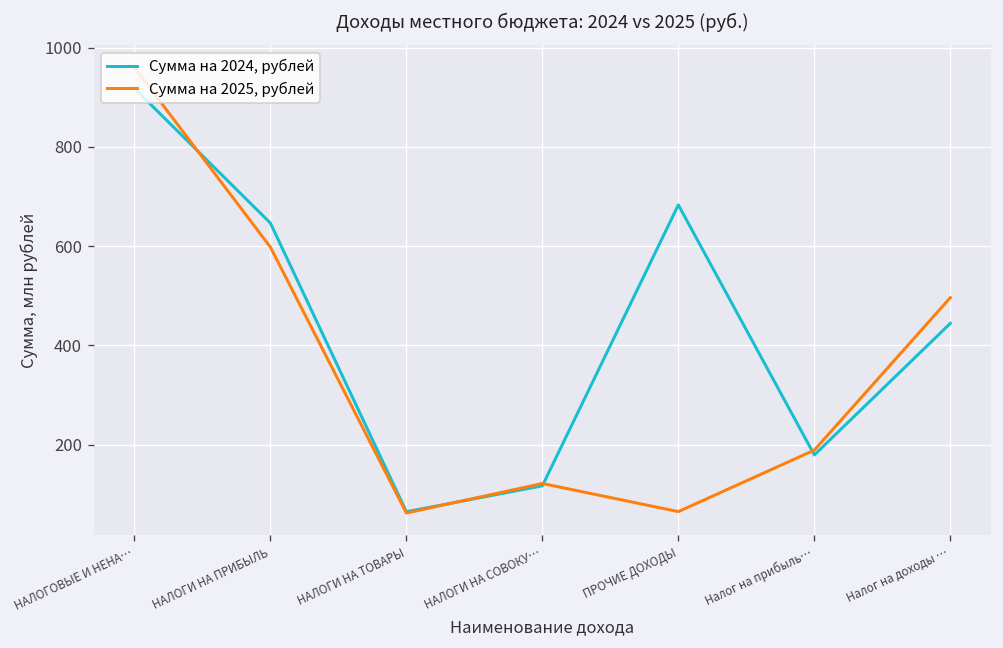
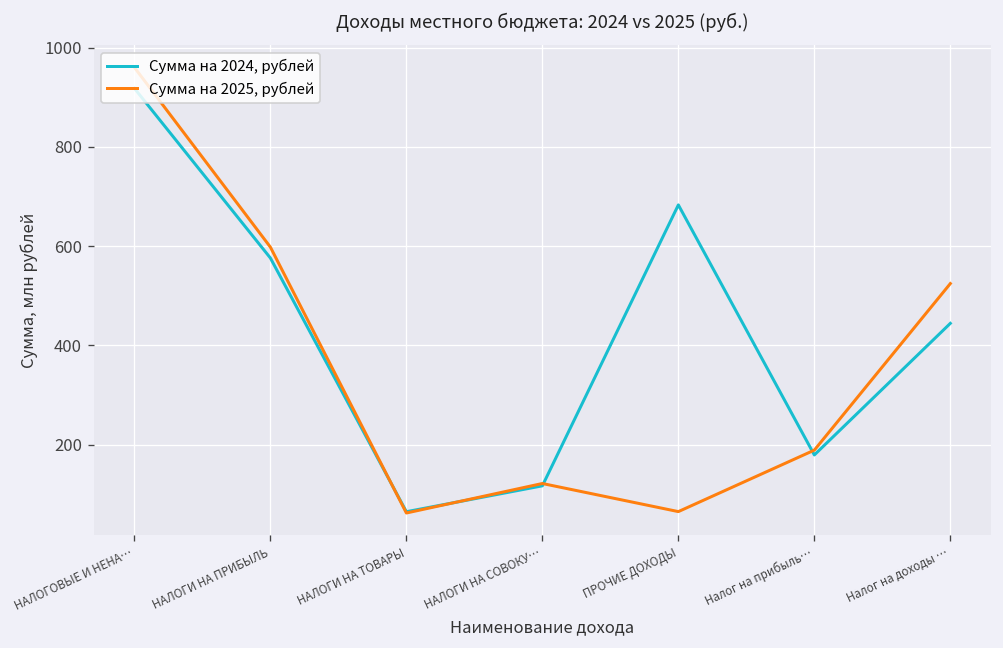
  {
    "Сумма на 2024, рублей": {
-     "НАЛОГИ НА ПРИБЫЛЬ": 650,
+     "НАЛОГИ НА ПРИБЫЛЬ": 580,
      "ПРОЧИЕ ДОХОДЫ": 680,
      "Налог на прибыль…": 180,
      "Налог на доходы …": 440
    },
    "Сумма на 2025, рублей": {
      "НАЛОГИ НА ПРИБЫЛЬ": 600,
      "ПРОЧИЕ ДОХОДЫ": 70,
      "Налог на прибыль…": 190,
-     "Налог на доходы …": 500
+     "Налог на доходы …": 520
    }
  }
